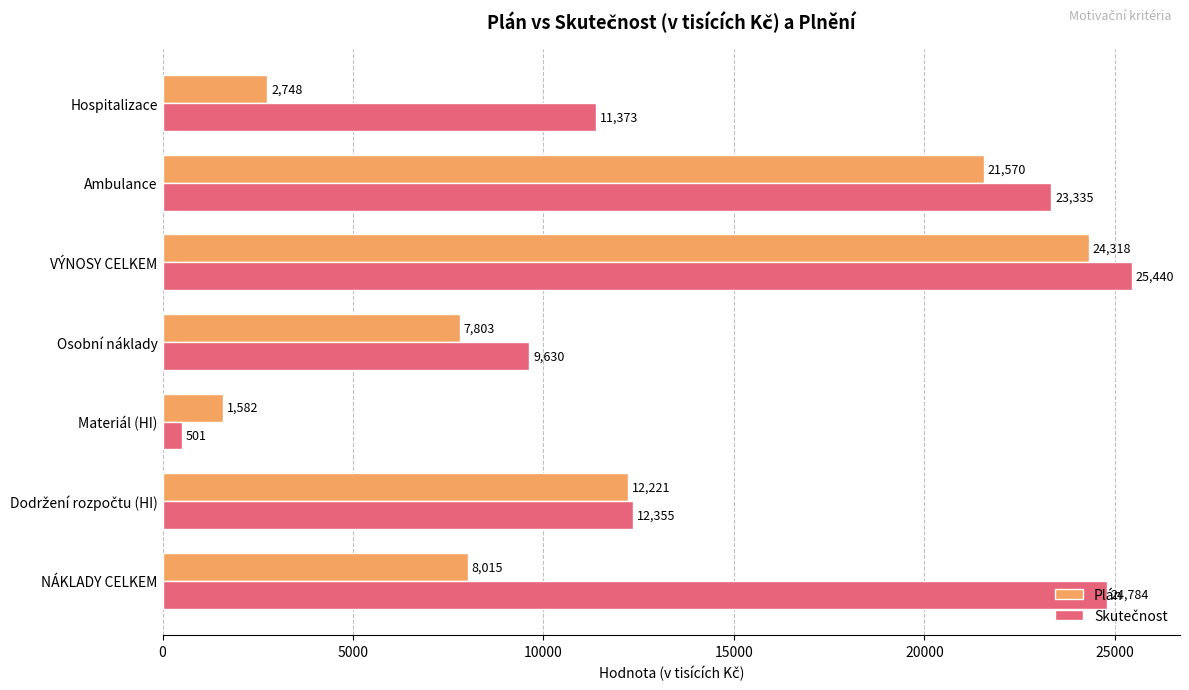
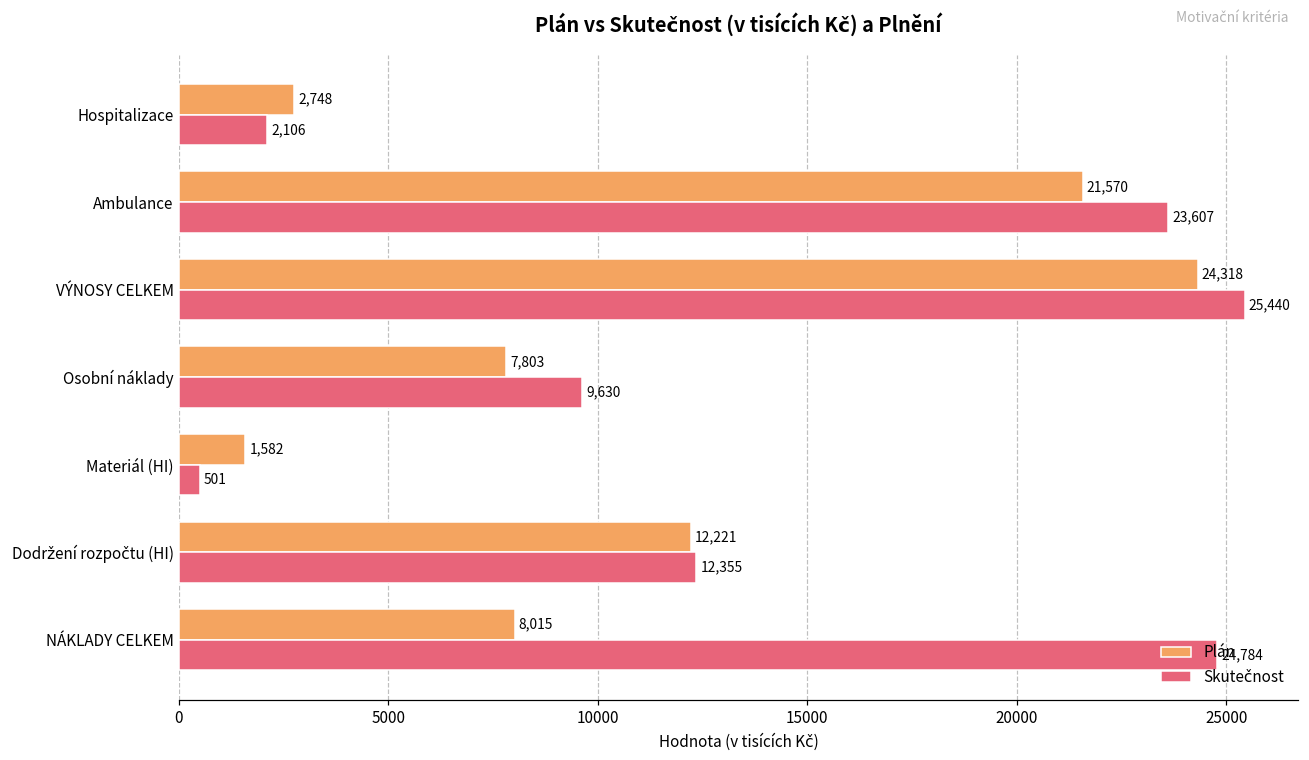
  {
    "Plán": {
      "Hospitalizace": "2,748",
      "Ambulance": "21,570",
      "VÝNOSY CELKEM": "24,318",
      "Osobní náklady": "7,803",
      "Materiál (HI)": "1,582",
      "Dodržení rozpočtu (HI)": "12,221",
      "NÁKLADY CELKEM": "8,015"
    },
    "Skutečnost": {
-     "Hospitalizace": "11,373",
-     "Ambulance": "23,335",
+     "Hospitalizace": "2,106",
+     "Ambulance": "23,607",
      "VÝNOSY CELKEM": "25,440",
      "Osobní náklady": "9,630",
      "Materiál (HI)": "501",
      "Dodržení rozpočtu (HI)": "12,355",
      "NÁKLADY CELKEM": "24,784"
    }
  }
